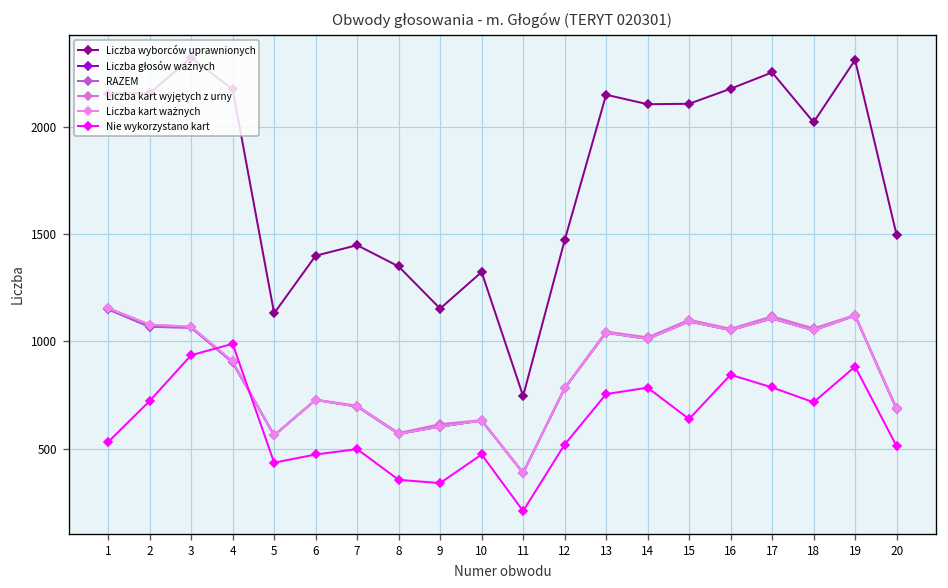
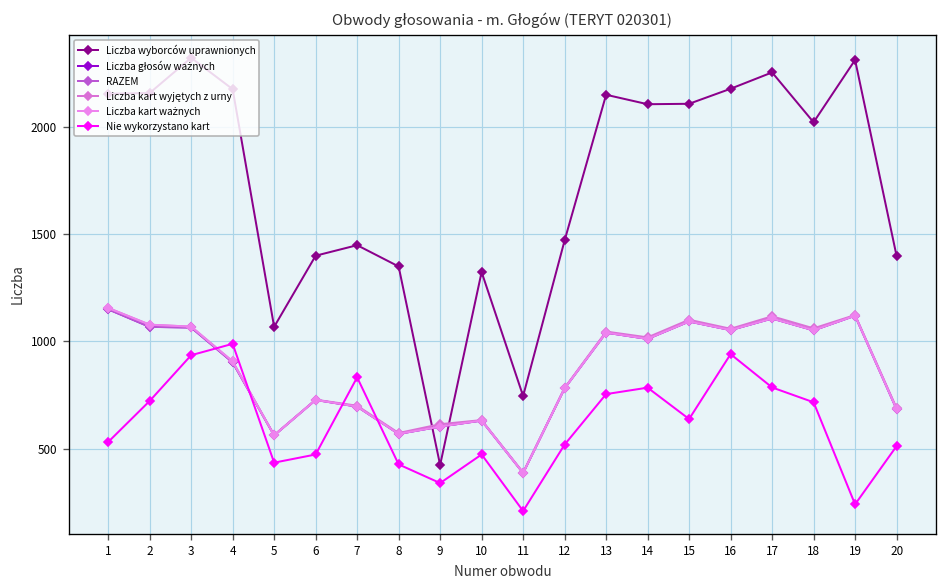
  {
    "Liczba wyborców uprawnionych": {
-     "5": 1130,
+     "5": 1070,
      "6": 1400,
      "7": 1450,
      "8": 1350,
-     "9": 1150,
+     "9": 430,
      "10": 1320,
      "11": 750,
      "12": 1470,
      "13": 2150,
      "14": 2100,
      "15": 2110,
      "16": 2180,
      "17": 2250,
      "18": 2020,
      "19": 2310,
-     "20": 1500
+     "20": 1400
    },
    "Nie wykorzystano kart": {
      "1": 530,
      "2": 720,
      "3": 940,
      "4": 990,
      "5": 440,
      "6": 470,
-     "7": 500,
-     "8": 360,
+     "7": 830,
+     "8": 430,
      "9": 340,
      "10": 470,
      "11": 210,
      "12": 520,
      "13": 760,
      "14": 790,
      "15": 640,
-     "16": 850,
+     "16": 940,
      "17": 790,
      "18": 720,
-     "19": 880,
+     "19": 240,
      "20": 510
    }
  }
